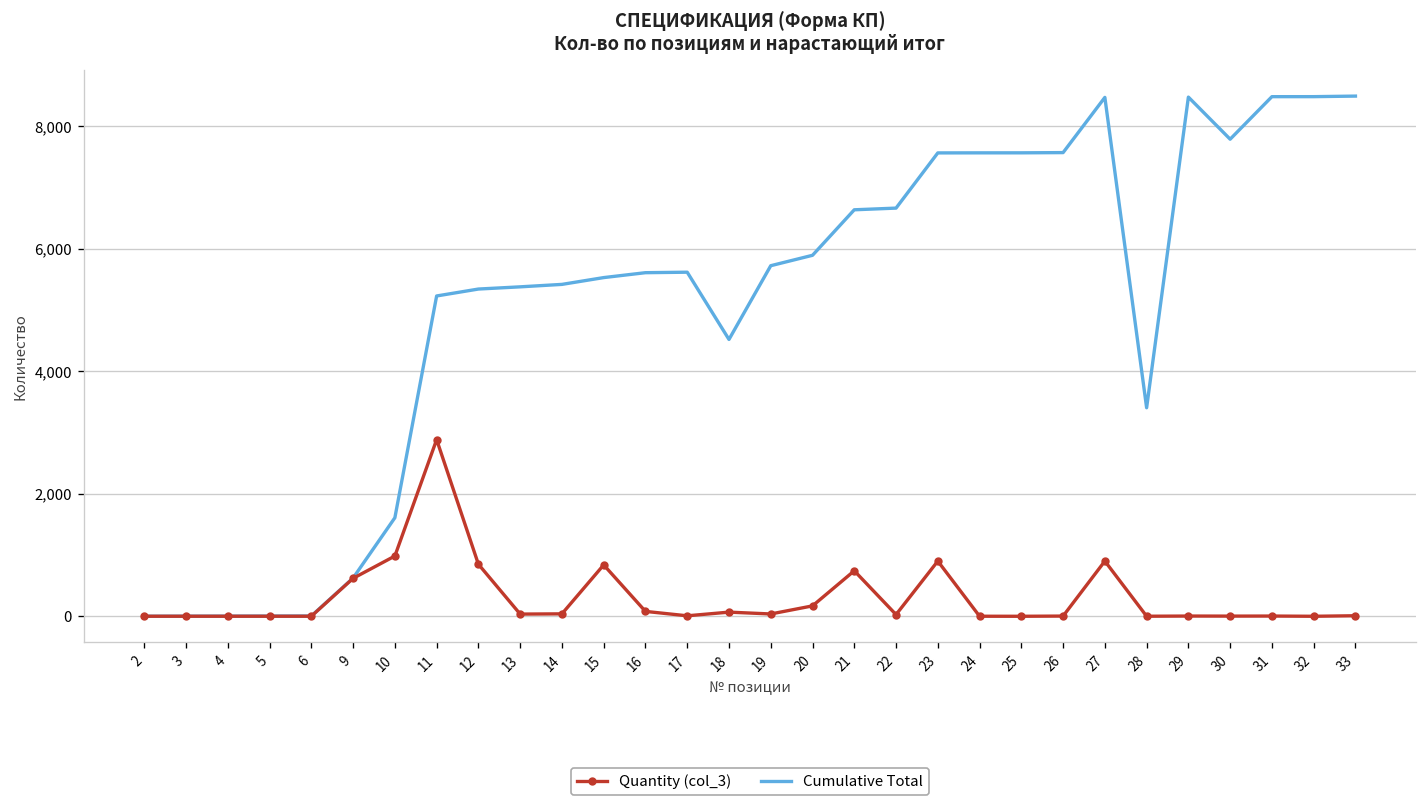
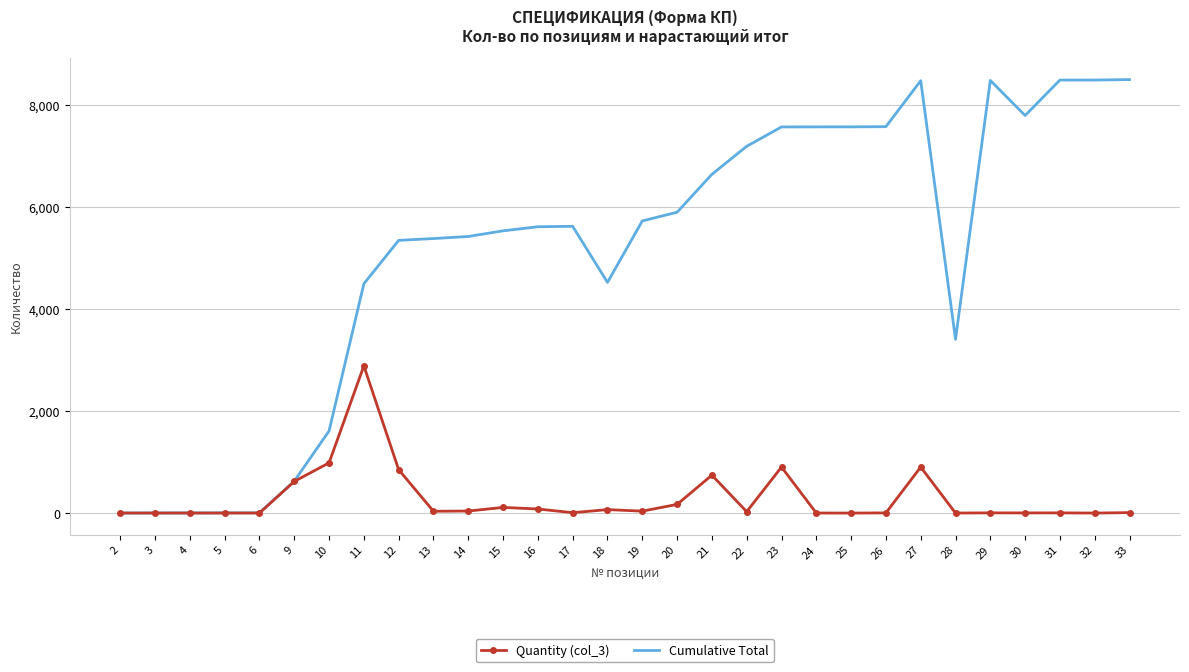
  {
    "Quantity (col_3)": {
      "10": "1,000",
      "11": "2,900",
      "12": "900",
      "13": "0",
      "14": "0",
-     "15": "800",
+     "15": "100",
      "16": "100",
      "17": "0",
      "18": "100",
      "19": "0",
      "20": "200",
      "21": "700",
      "22": "0",
      "23": "900",
      "24": "0",
      "25": "0",
      "26": "0",
      "27": "900",
      "28": "0",
      "29": "0",
      "30": "0",
      "31": "0",
      "32": "0",
      "33": "0"
    },
    "Cumulative Total": {
      "10": "1,600",
-     "11": "5,200",
+     "11": "4,500",
      "12": "5,300",
      "13": "5,400",
      "14": "5,400",
      "15": "5,500",
      "16": "5,600",
      "17": "5,600",
      "18": "4,500",
      "19": "5,700",
      "20": "5,900",
      "21": "6,600",
-     "22": "6,700",
+     "22": "7,200",
      "23": "7,600",
      "24": "7,600",
      "25": "7,600",
      "26": "7,600",
      "27": "8,500",
      "28": "3,400",
      "29": "8,500",
      "30": "7,800",
      "31": "8,500",
      "32": "8,500",
      "33": "8,500"
    }
  }
